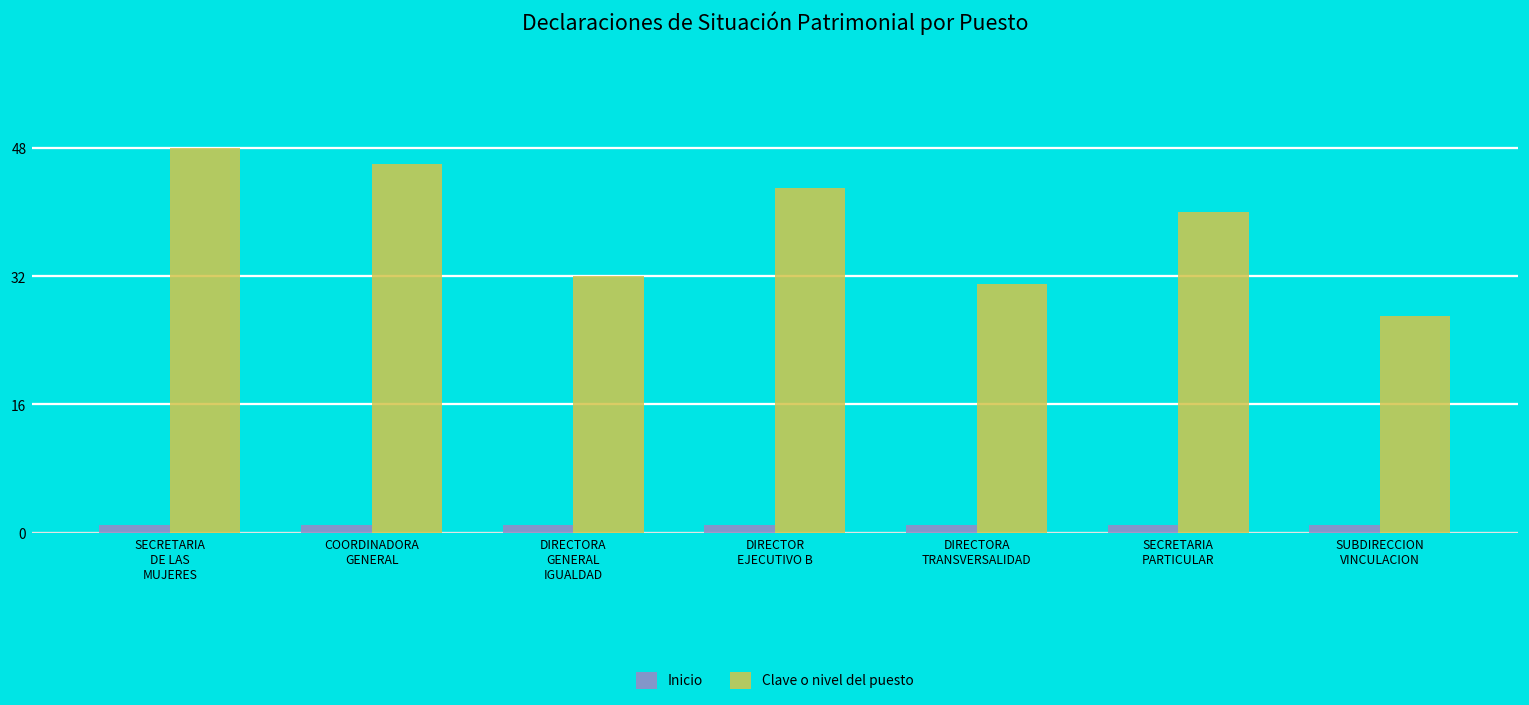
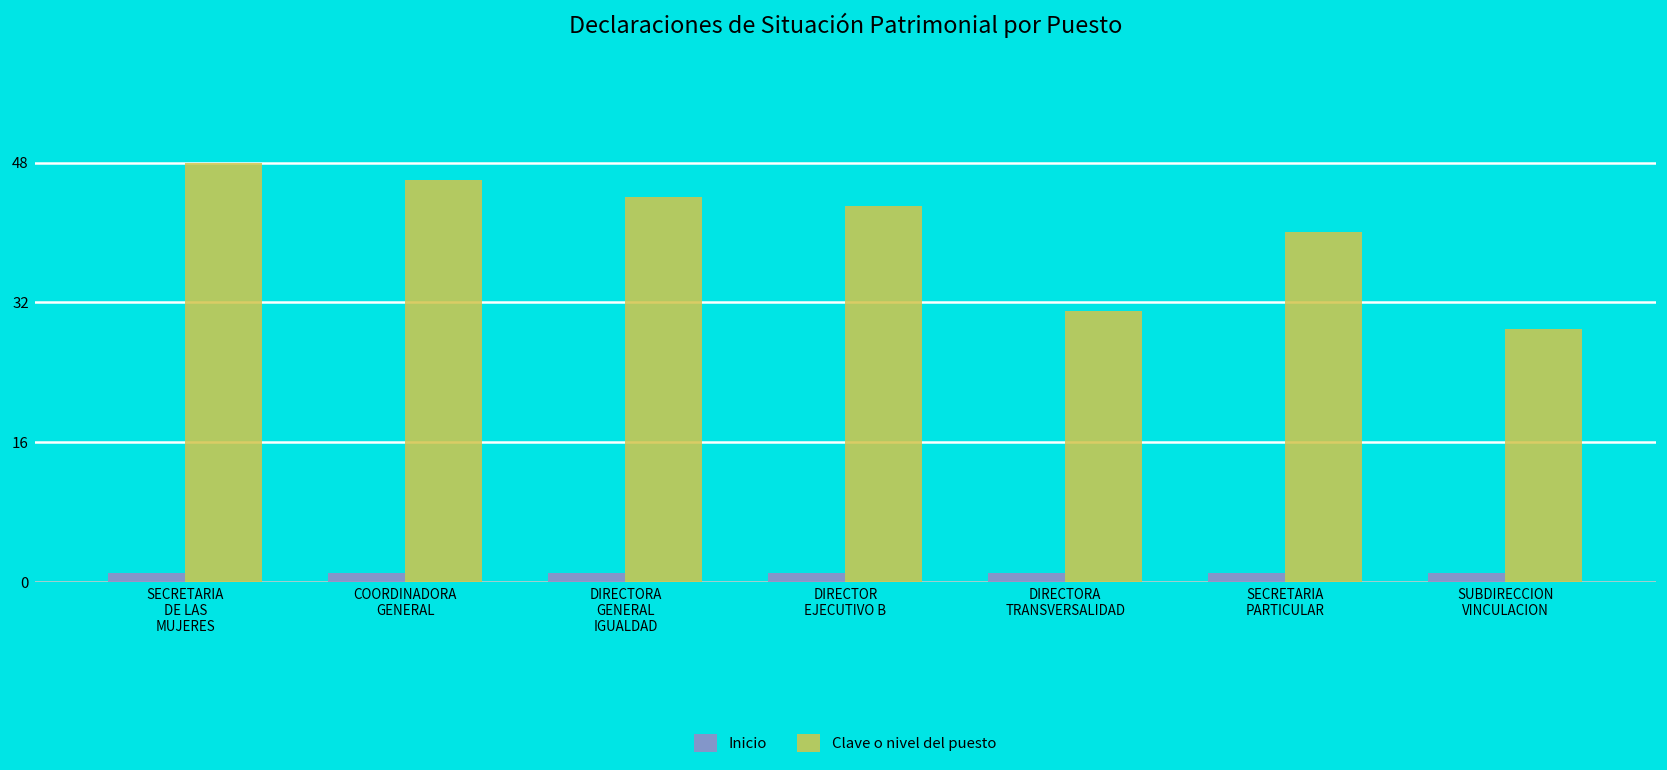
  {
    "Inicio": {
      "SECRETARIA DE LAS MUJERES": 1,
      "COORDINADORA GENERAL": 1,
      "DIRECTORA GENERAL IGUALDAD": 1,
      "DIRECTOR EJECUTIVO B": 1,
      "DIRECTORA TRANSVERSALIDAD": 1,
      "SECRETARIA PARTICULAR": 1,
      "SUBDIRECCION VINCULACION": 1
    },
    "Clave o nivel del puesto": {
      "SECRETARIA DE LAS MUJERES": 48,
      "COORDINADORA GENERAL": 46,
-     "DIRECTORA GENERAL IGUALDAD": 32,
+     "DIRECTORA GENERAL IGUALDAD": 44,
      "DIRECTOR EJECUTIVO B": 43,
      "DIRECTORA TRANSVERSALIDAD": 31,
      "SECRETARIA PARTICULAR": 40,
-     "SUBDIRECCION VINCULACION": 27
+     "SUBDIRECCION VINCULACION": 29
    }
  }
